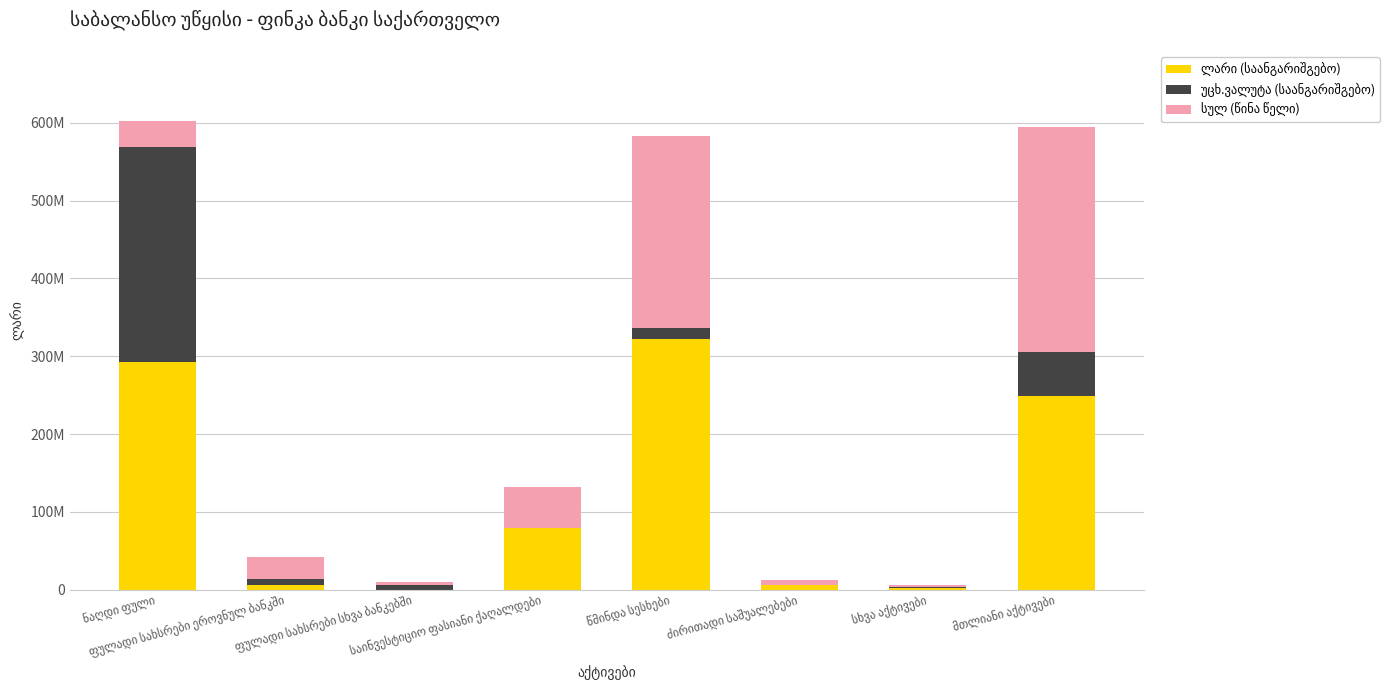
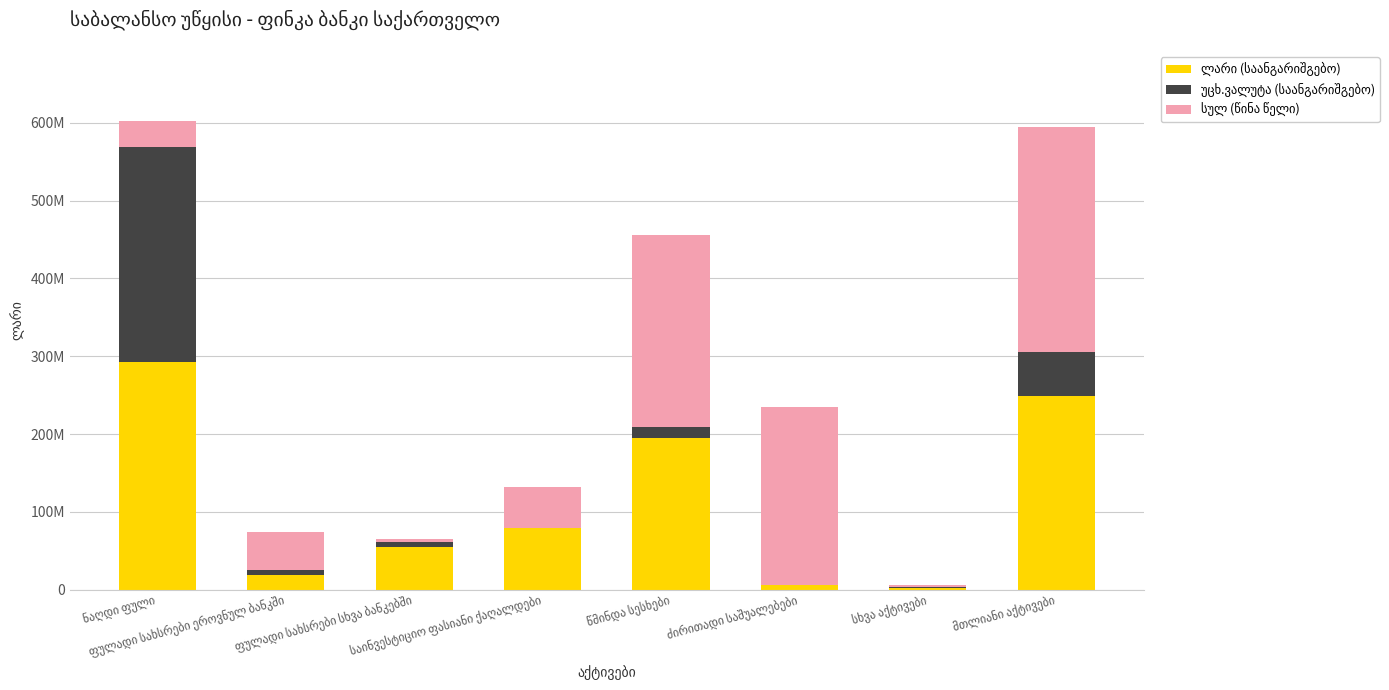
  {
    "ლარი (საანგარიშგებო)": {
      "ნაღდი ფული": 290000000,
-     "ფულადი სახსრები ეროვნულ ბანკში": 10000000,
-     "ფულადი სახსრები სხვა ბანკებში": 0,
+     "ფულადი სახსრები ეროვნულ ბანკში": 20000000,
+     "ფულადი სახსრები სხვა ბანკებში": 60000000,
      "საინვესტიციო ფასიანი ქაღალდები": 80000000,
-     "წმინდა სესხები": 320000000,
+     "წმინდა სესხები": 190000000,
      "ძირითადი საშუალებები": 10000000,
      "მთლიანი აქტივები": 250000000
    },
    "უცხ.ვალუტა (საანგარიშგებო)": {
      "ნაღდი ფული": 280000000,
      "ფულადი სახსრები ეროვნულ ბანკში": 10000000,
      "ფულადი სახსრები სხვა ბანკებში": 10000000,
      "საინვესტიციო ფასიანი ქაღალდები": 0,
      "წმინდა სესხები": 10000000,
      "ძირითადი საშუალებები": 0,
      "მთლიანი აქტივები": 60000000
    },
    "სულ (წინა წელი)": {
      "ნაღდი ფული": 30000000,
-     "ფულადი სახსრები ეროვნულ ბანკში": 30000000,
+     "ფულადი სახსრები ეროვნულ ბანკში": 50000000,
      "ფულადი სახსრები სხვა ბანკებში": 0,
      "საინვესტიციო ფასიანი ქაღალდები": 50000000,
      "წმინდა სესხები": 250000000,
-     "ძირითადი საშუალებები": 10000000,
+     "ძირითადი საშუალებები": 230000000,
      "მთლიანი აქტივები": 290000000
    }
  }
